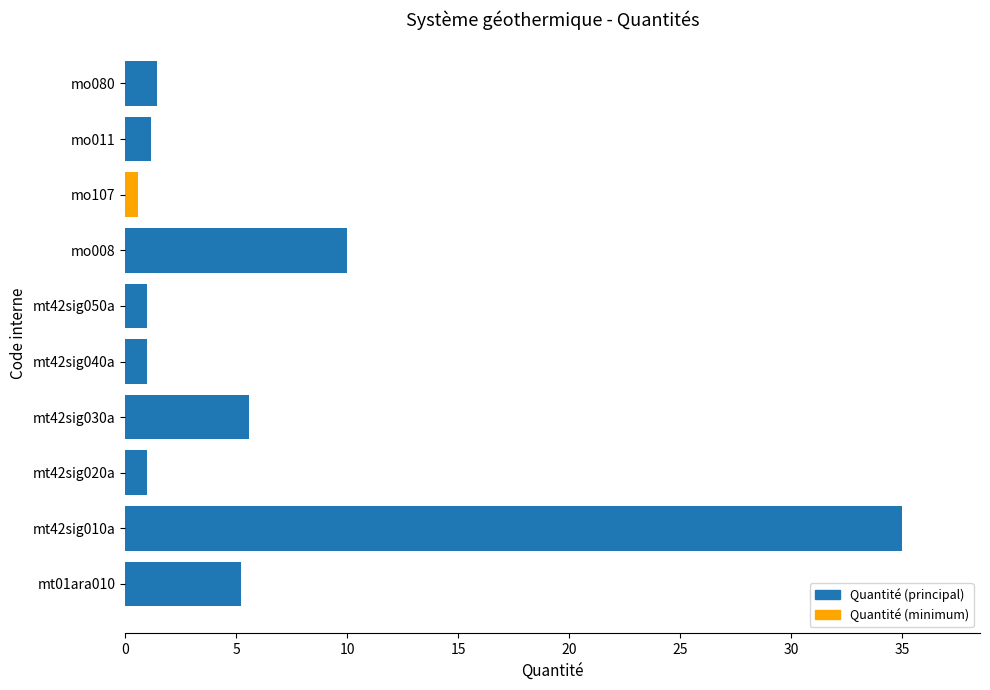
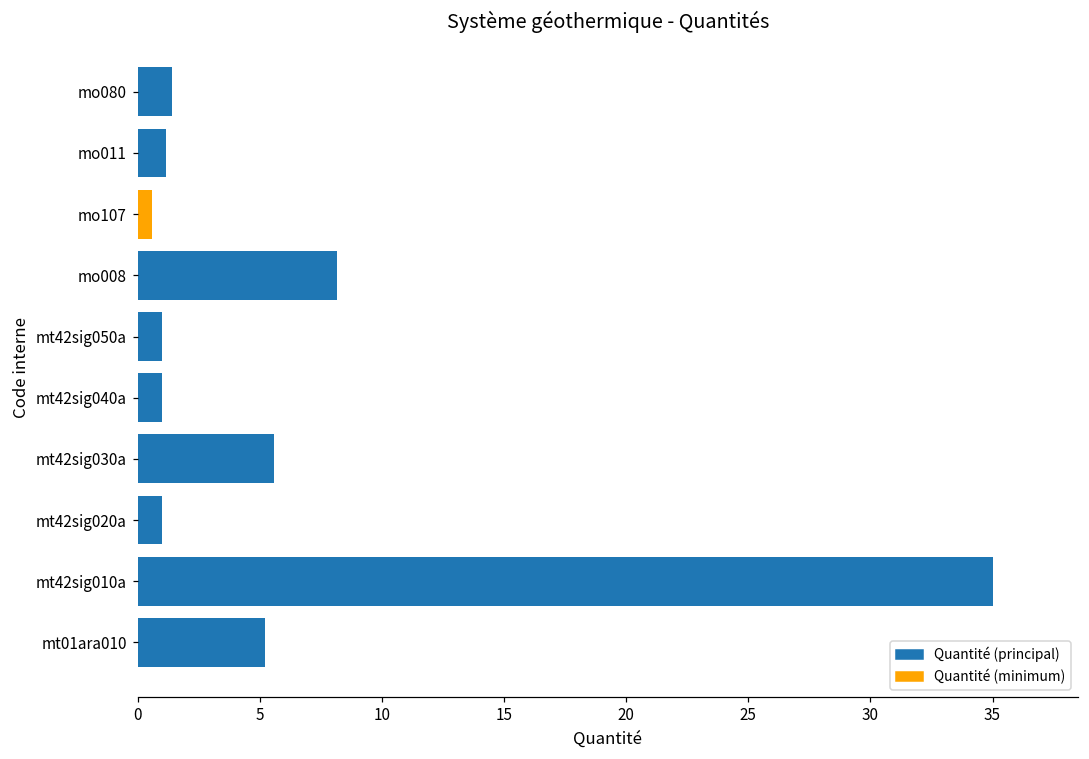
  {
    "mo080": 1.4,
    "mo011": 1.2,
    "mo107": 0.6,
-   "mo008": 10.0,
+   "mo008": 8.2,
    "mt42sig050a": 1.0,
    "mt42sig040a": 1.0,
    "mt42sig030a": 5.6,
    "mt42sig020a": 1.0,
    "mt42sig010a": 35.0,
    "mt01ara010": 5.2
  }
